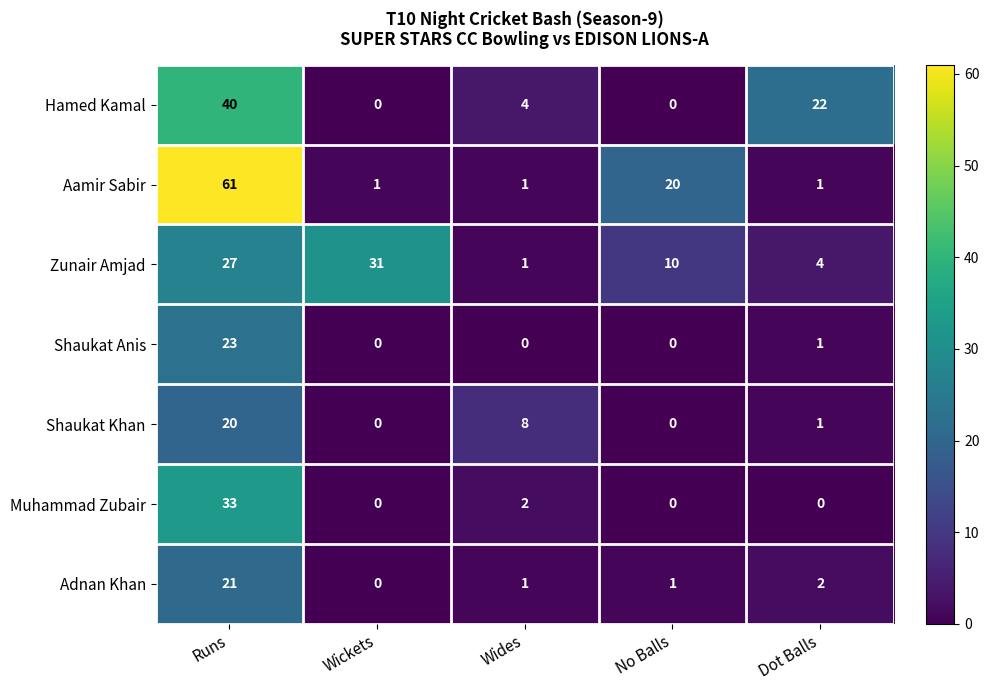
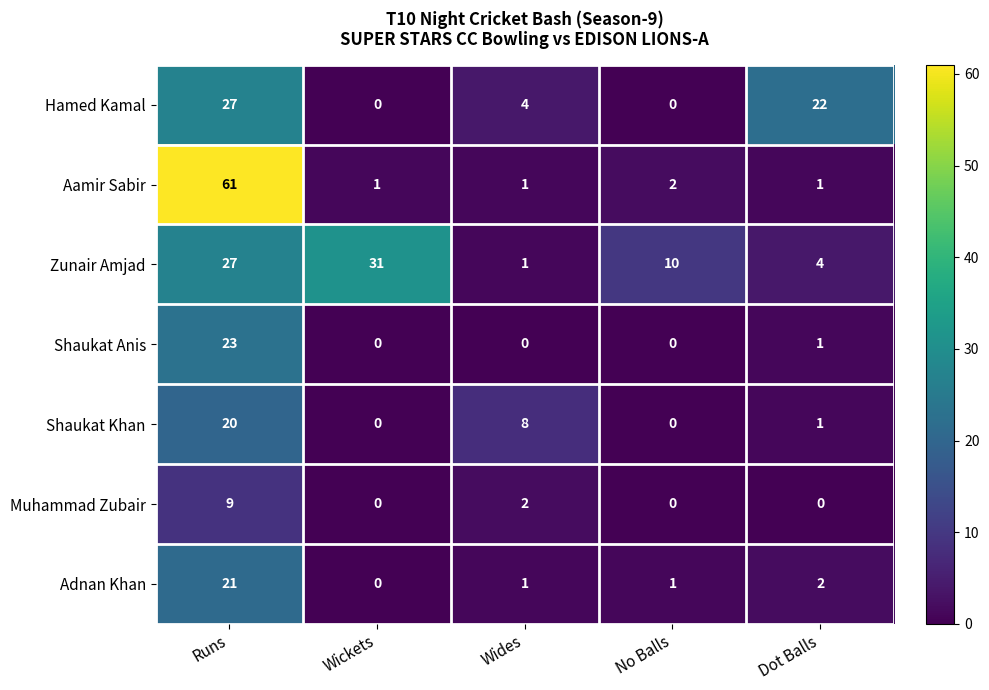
  {
    "Hamed Kamal": {
-     "Runs": 40,
+     "Runs": 27,
      "Wickets": 0,
      "Wides": 4,
      "No Balls": 0,
      "Dot Balls": 22
    },
    "Aamir Sabir": {
      "Runs": 61,
      "Wickets": 1,
      "Wides": 1,
-     "No Balls": 20,
+     "No Balls": 2,
      "Dot Balls": 1
    },
    "Zunair Amjad": {
      "Runs": 27,
      "Wickets": 31,
      "Wides": 1,
      "No Balls": 10,
      "Dot Balls": 4
    },
    "Shaukat Anis": {
      "Runs": 23,
      "Wickets": 0,
      "Wides": 0,
      "No Balls": 0,
      "Dot Balls": 1
    },
    "Shaukat Khan": {
      "Runs": 20,
      "Wickets": 0,
      "Wides": 8,
      "No Balls": 0,
      "Dot Balls": 1
    },
    "Muhammad Zubair": {
-     "Runs": 33,
+     "Runs": 9,
      "Wickets": 0,
      "Wides": 2,
      "No Balls": 0,
      "Dot Balls": 0
    },
    "Adnan Khan": {
      "Runs": 21,
      "Wickets": 0,
      "Wides": 1,
      "No Balls": 1,
      "Dot Balls": 2
    }
  }
